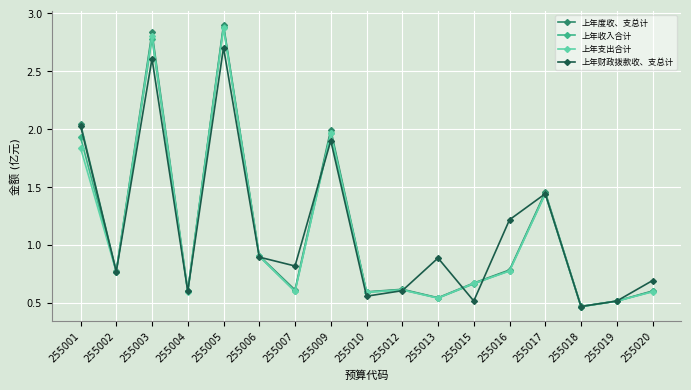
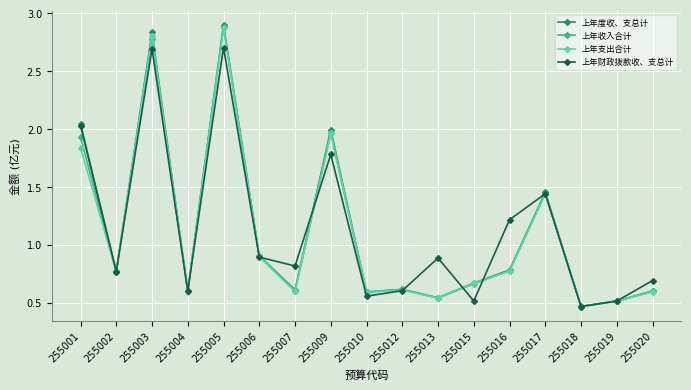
  {
    "上年财政拨款收、支总计": {
-     "255003": 2.61,
+     "255003": 2.69,
      "255005": 2.70,
      "255007": 0.82,
-     "255009": 1.90,
+     "255009": 1.78,
      "255010": 0.56,
      "255013": 0.89,
      "255015": 0.51,
      "255016": 1.22,
      "255020": 0.69
    }
  }
